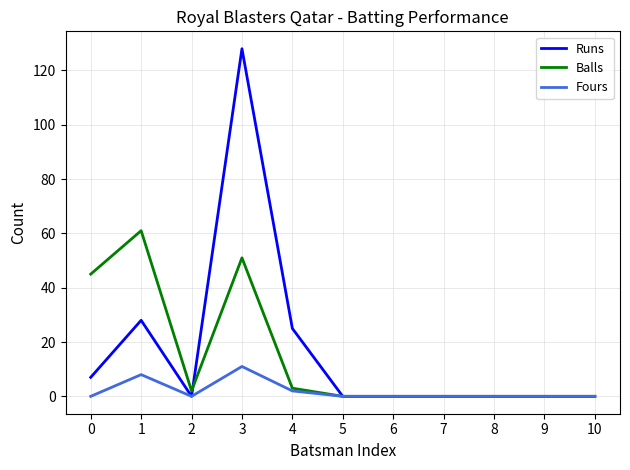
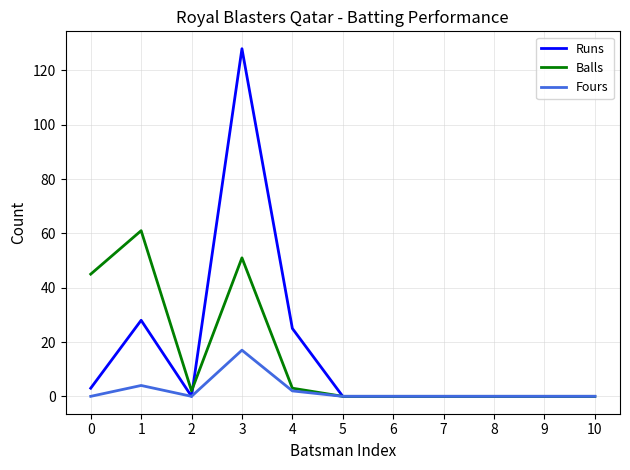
  {
    "Runs": {
-     "0": 7,
+     "0": 3,
      "1": 28,
      "3": 128,
      "4": 25
    },
    "Balls": {
      "0": 45,
      "1": 61,
      "2": 2,
      "3": 51,
      "4": 3
    },
    "Fours": {
      "0": 0,
-     "1": 8,
-     "3": 11,
+     "1": 4,
+     "3": 17,
      "4": 2
    }
  }
